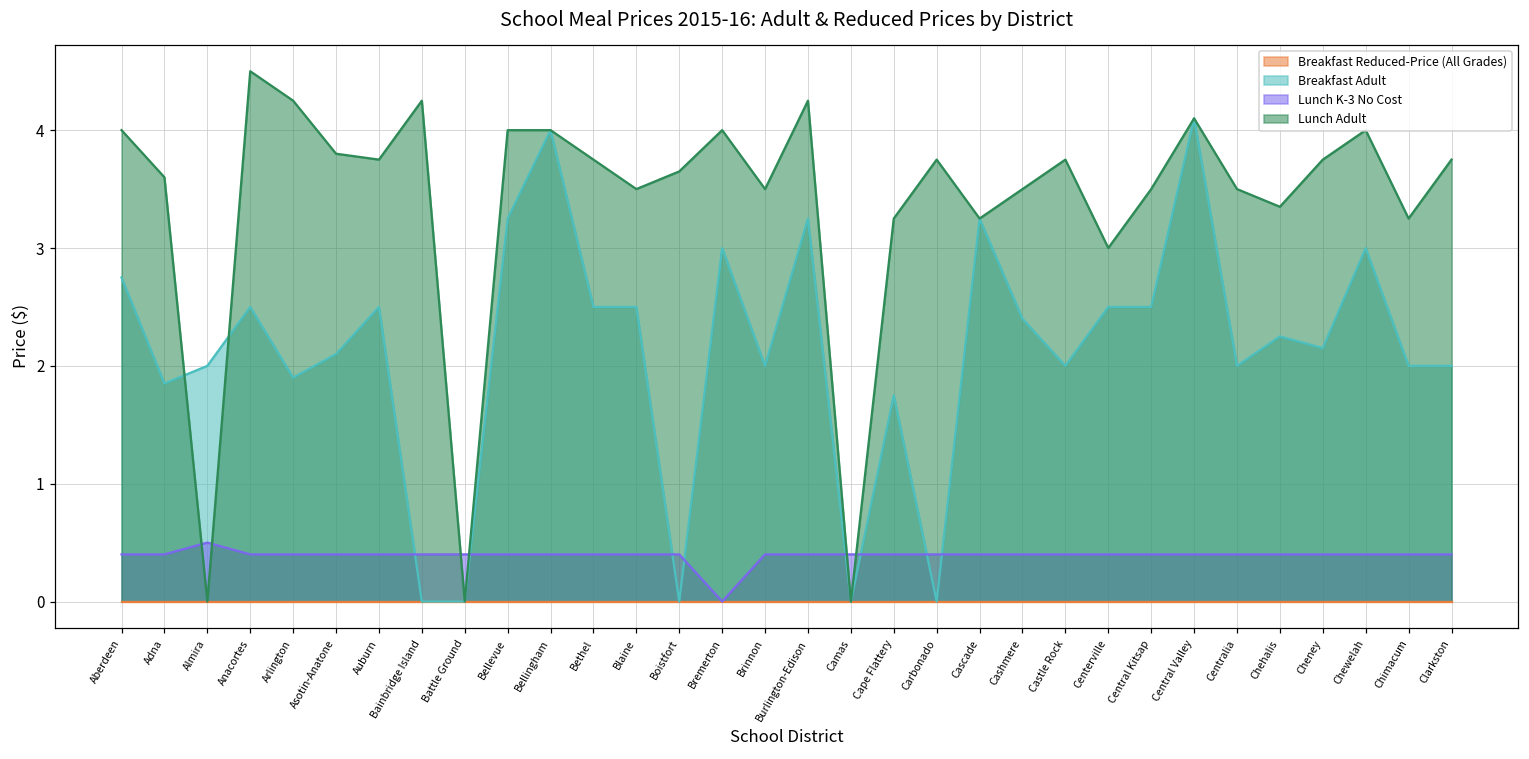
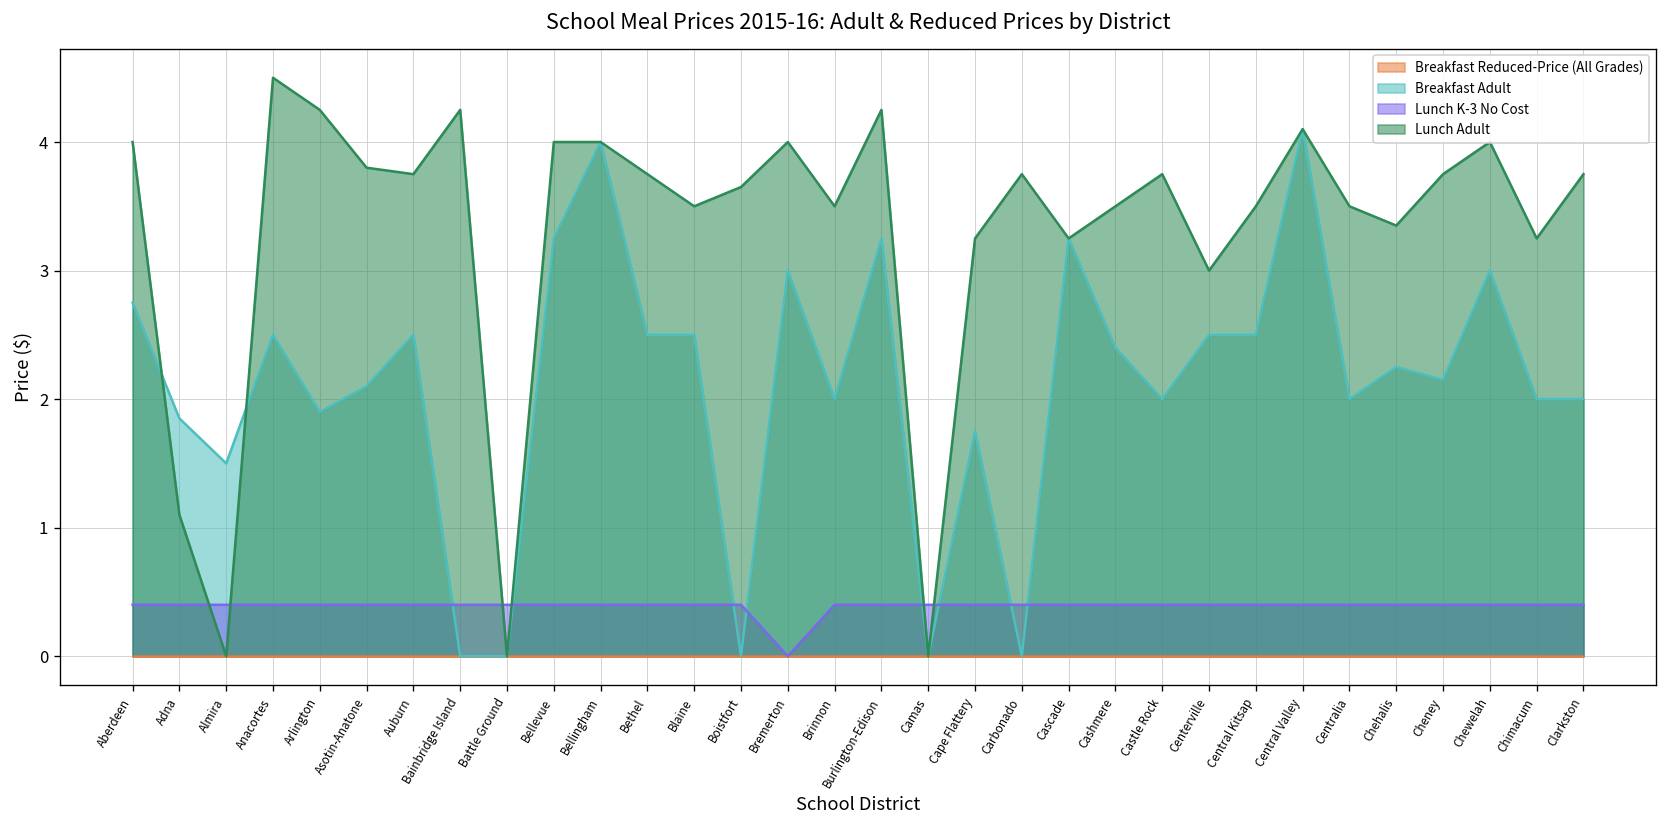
  {
    "Breakfast Reduced-Price (All Grades)": {
      "Aberdeen": 0.0,
      "Adna": 0.0,
      "Anacortes": 0.0,
      "Arlington": 0.0,
      "Asotin-Anatone": 0.0,
      "Auburn": 0.0,
      "Bellevue": 0.0,
      "Bellingham": 0.0,
      "Bethel": 0.0,
      "Blaine": 0.0,
      "Brinnon": 0.0,
      "Burlington-Edison": 0.0,
      "Cape Flattery": 0.0,
      "Cascade": 0.0,
      "Cashmere": 0.0,
      "Castle Rock": 0.0,
      "Centerville": 0.0,
      "Central Kitsap": 0.0,
      "Central Valley": 0.0,
      "Centralia": 0.0,
      "Chehalis": 0.0,
      "Cheney": 0.0,
      "Chewelah": 0.0,
      "Chimacum": 0.0,
      "Clarkston": 0.0
    },
    "Breakfast Adult": {
      "Aberdeen": 2.75,
      "Adna": 1.85,
-     "Almira": 2.0,
+     "Almira": 1.5,
      "Anacortes": 2.5,
      "Arlington": 1.9,
      "Asotin-Anatone": 2.1,
      "Auburn": 2.5,
      "Bellevue": 3.25,
      "Bethel": 2.5,
      "Blaine": 2.5,
      "Bremerton": 3.0,
      "Brinnon": 2.0,
      "Burlington-Edison": 3.25,
      "Cape Flattery": 1.75,
      "Cashmere": 2.4,
      "Castle Rock": 2.0,
      "Centerville": 2.5,
      "Central Kitsap": 2.5,
      "Centralia": 2.0,
      "Chehalis": 2.25,
      "Cheney": 2.15,
      "Chewelah": 3.0,
      "Chimacum": 2.0,
      "Clarkston": 2.0
    },
    "Lunch K-3 No Cost": {
      "Aberdeen": 0.4,
      "Adna": 0.4,
-     "Almira": 0.5,
+     "Almira": 0.4,
      "Anacortes": 0.4,
      "Arlington": 0.4,
      "Asotin-Anatone": 0.4,
      "Auburn": 0.4,
      "Bainbridge Island": 0.4,
      "Battle Ground": 0.4,
      "Bellevue": 0.4,
      "Bellingham": 0.4,
      "Bethel": 0.4,
      "Blaine": 0.4,
      "Boistfort": 0.4,
      "Brinnon": 0.4,
      "Burlington-Edison": 0.4,
      "Camas": 0.4,
      "Cape Flattery": 0.4,
      "Carbonado": 0.4,
      "Cascade": 0.4,
      "Cashmere": 0.4,
      "Castle Rock": 0.4,
      "Centerville": 0.4,
      "Central Kitsap": 0.4,
      "Central Valley": 0.4,
      "Centralia": 0.4,
      "Chehalis": 0.4,
      "Cheney": 0.4,
      "Chewelah": 0.4,
      "Chimacum": 0.4,
      "Clarkston": 0.4
    },
    "Lunch Adult": {
      "Aberdeen": 4.0,
-     "Adna": 3.6,
+     "Adna": 1.1,
      "Anacortes": 4.5,
      "Arlington": 4.25,
      "Asotin-Anatone": 3.8,
      "Auburn": 3.75,
      "Bainbridge Island": 4.25,
      "Bellevue": 4.0,
      "Bethel": 3.75,
      "Blaine": 3.5,
      "Boistfort": 3.65,
      "Bremerton": 4.0,
      "Brinnon": 3.5,
      "Burlington-Edison": 4.25,
      "Cape Flattery": 3.25,
      "Carbonado": 3.75,
      "Cashmere": 3.5,
      "Castle Rock": 3.75,
      "Centerville": 3.0,
      "Central Kitsap": 3.5,
      "Centralia": 3.5,
      "Chehalis": 3.35,
      "Cheney": 3.75,
      "Chewelah": 4.0,
      "Chimacum": 3.25,
      "Clarkston": 3.75
    }
  }
